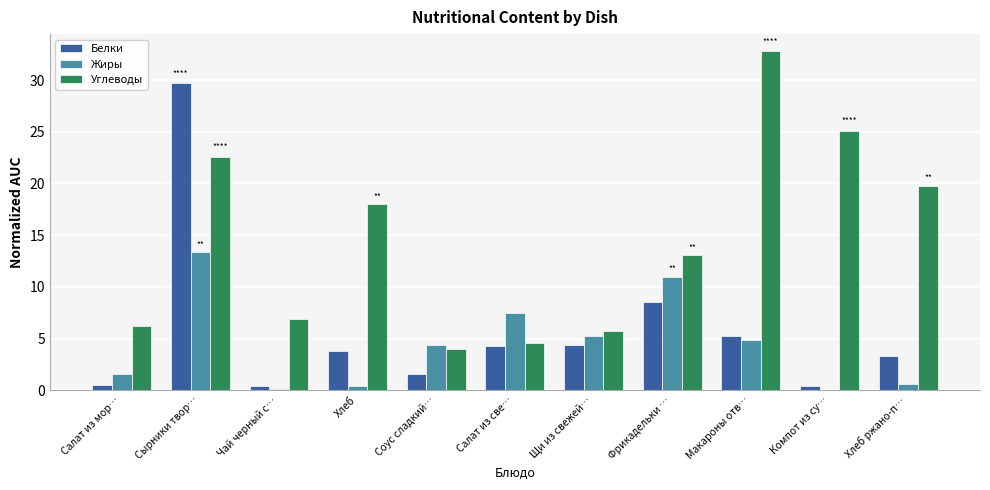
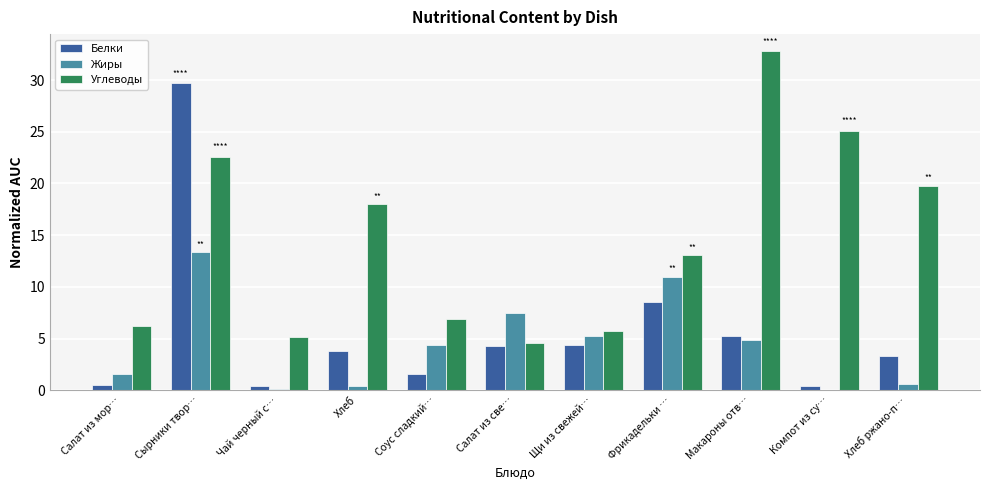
  {
    "Углеводы": {
      "Салат из мор…": 6.2,
      "Сырники твор…": 22.6,
-     "Чай черный с…": 6.9,
+     "Чай черный с…": 5.2,
      "Хлеб": 18.0,
-     "Соус сладкий…": 4.0,
+     "Соус сладкий…": 6.9,
      "Салат из све…": 4.6,
      "Щи из свежей…": 5.7,
      "Фрикадельки …": 13.1,
      "Макароны отв…": 32.8,
      "Компот из су…": 25.1,
      "Хлеб ржано-п…": 19.8
    }
  }
